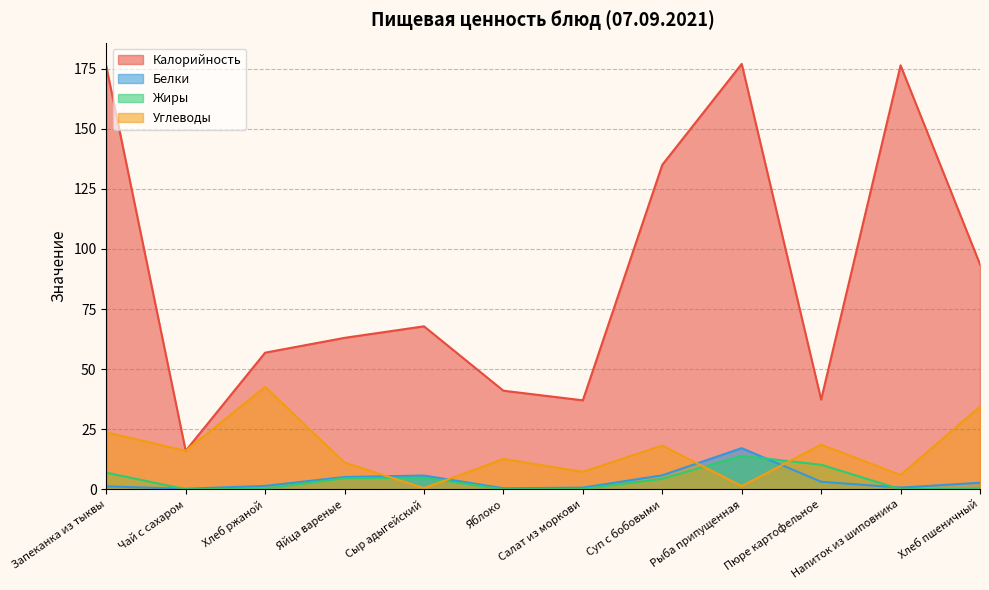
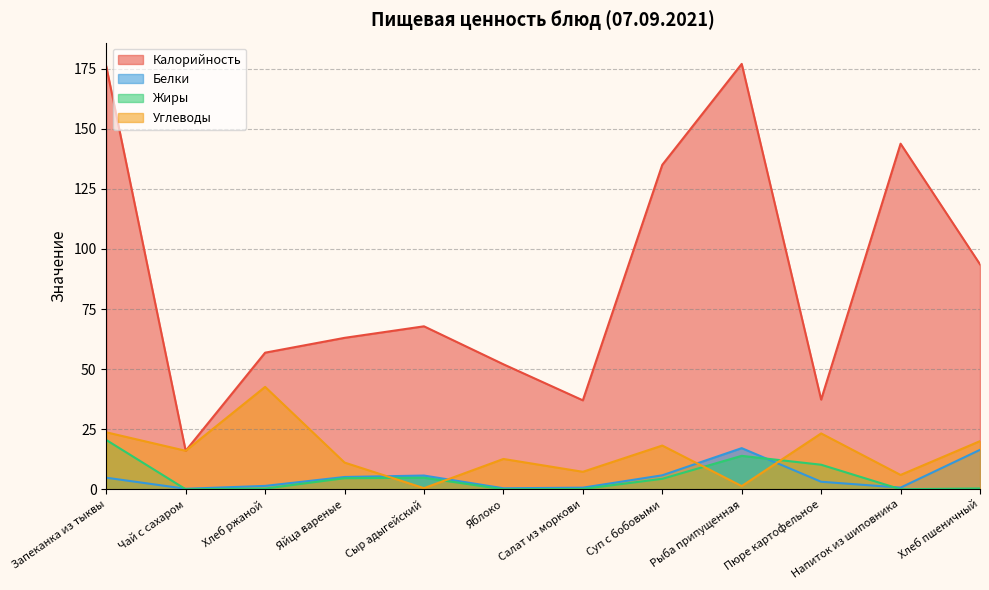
  {
    "Калорийность": {
      "Запеканка из тыквы": 176,
      "Хлеб ржаной": 57,
      "Яйца вареные": 63,
      "Сыр адыгейский": 68,
-     "Яблоко": 41,
+     "Яблоко": 52,
      "Салат из моркови": 37,
      "Суп с бобовыми": 135,
      "Рыба припущенная": 177,
      "Пюре картофельное": 37,
-     "Напиток из шиповника": 176,
+     "Напиток из шиповника": 144,
      "Хлеб пшеничный": 94
    },
    "Белки": {
-     "Запеканка из тыквы": 1,
+     "Запеканка из тыквы": 5,
      "Хлеб ржаной": 1,
      "Суп с бобовыми": 6,
      "Рыба припущенная": 17,
      "Пюре картофельное": 3,
-     "Хлеб пшеничный": 3
+     "Хлеб пшеничный": 16
    },
    "Жиры": {
-     "Запеканка из тыквы": 7,
+     "Запеканка из тыквы": 21,
      "Хлеб ржаной": 0,
      "Суп с бобовыми": 4,
      "Рыба припущенная": 14,
      "Пюре картофельное": 10,
      "Хлеб пшеничный": 0
    },
    "Углеводы": {
      "Запеканка из тыквы": 24,
      "Хлеб ржаной": 43,
      "Яйца вареные": 11,
      "Сыр адыгейский": 0,
      "Яблоко": 13,
      "Салат из моркови": 7,
      "Суп с бобовыми": 18,
      "Рыба припущенная": 1,
-     "Пюре картофельное": 19,
+     "Пюре картофельное": 23,
      "Напиток из шиповника": 6,
-     "Хлеб пшеничный": 34
+     "Хлеб пшеничный": 20
    }
  }
